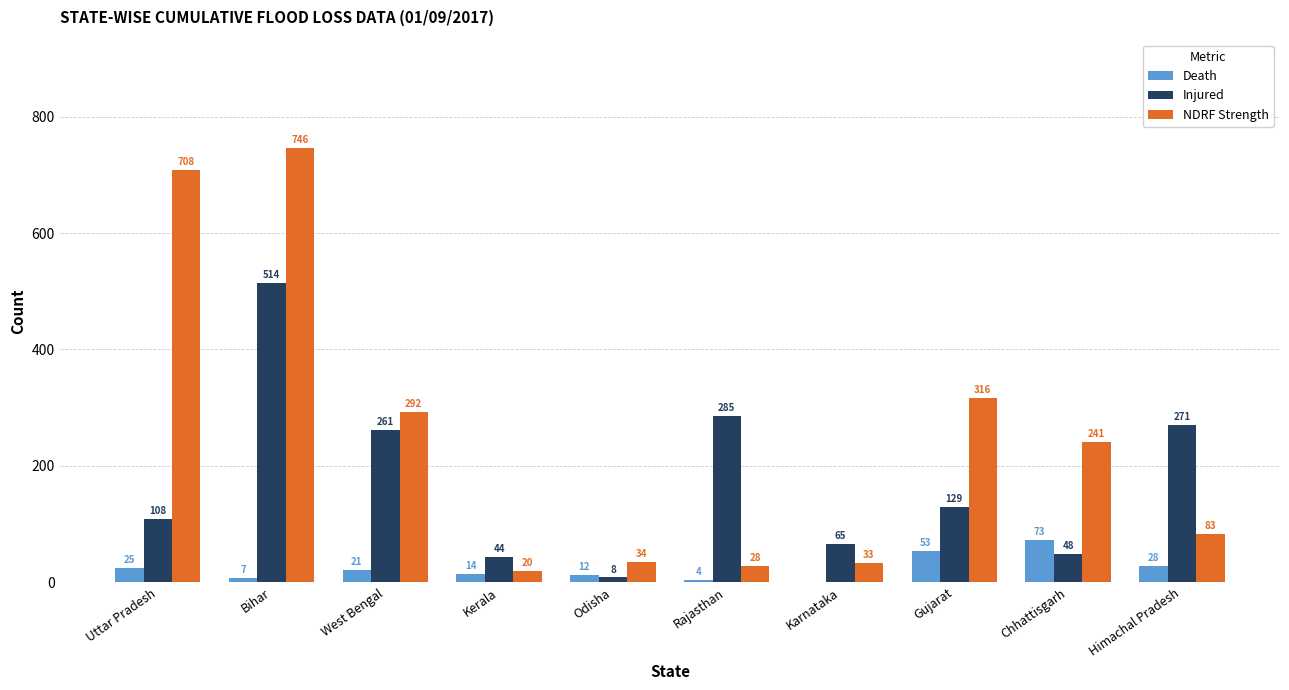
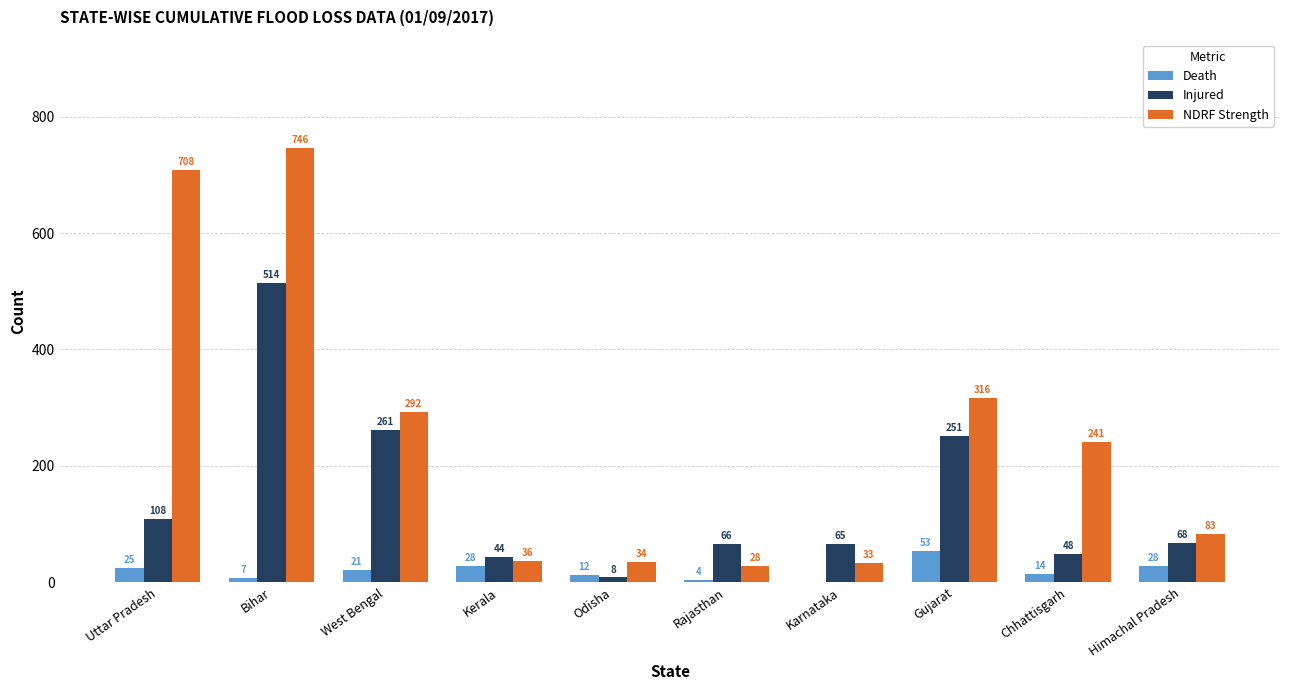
  {
    "Death": {
      "Uttar Pradesh": 25,
      "Bihar": 7,
      "West Bengal": 21,
-     "Kerala": 14,
+     "Kerala": 28,
      "Odisha": 12,
      "Rajasthan": 4,
      "Gujarat": 53,
-     "Chhattisgarh": 73,
+     "Chhattisgarh": 14,
      "Himachal Pradesh": 28
    },
    "Injured": {
      "Uttar Pradesh": 108,
      "Bihar": 514,
      "West Bengal": 261,
      "Kerala": 44,
      "Odisha": 8,
-     "Rajasthan": 285,
+     "Rajasthan": 66,
      "Karnataka": 65,
-     "Gujarat": 129,
+     "Gujarat": 251,
      "Chhattisgarh": 48,
-     "Himachal Pradesh": 271
+     "Himachal Pradesh": 68
    },
    "NDRF Strength": {
      "Uttar Pradesh": 708,
      "Bihar": 746,
      "West Bengal": 292,
-     "Kerala": 20,
+     "Kerala": 36,
      "Odisha": 34,
      "Rajasthan": 28,
      "Karnataka": 33,
      "Gujarat": 316,
      "Chhattisgarh": 241,
      "Himachal Pradesh": 83
    }
  }
